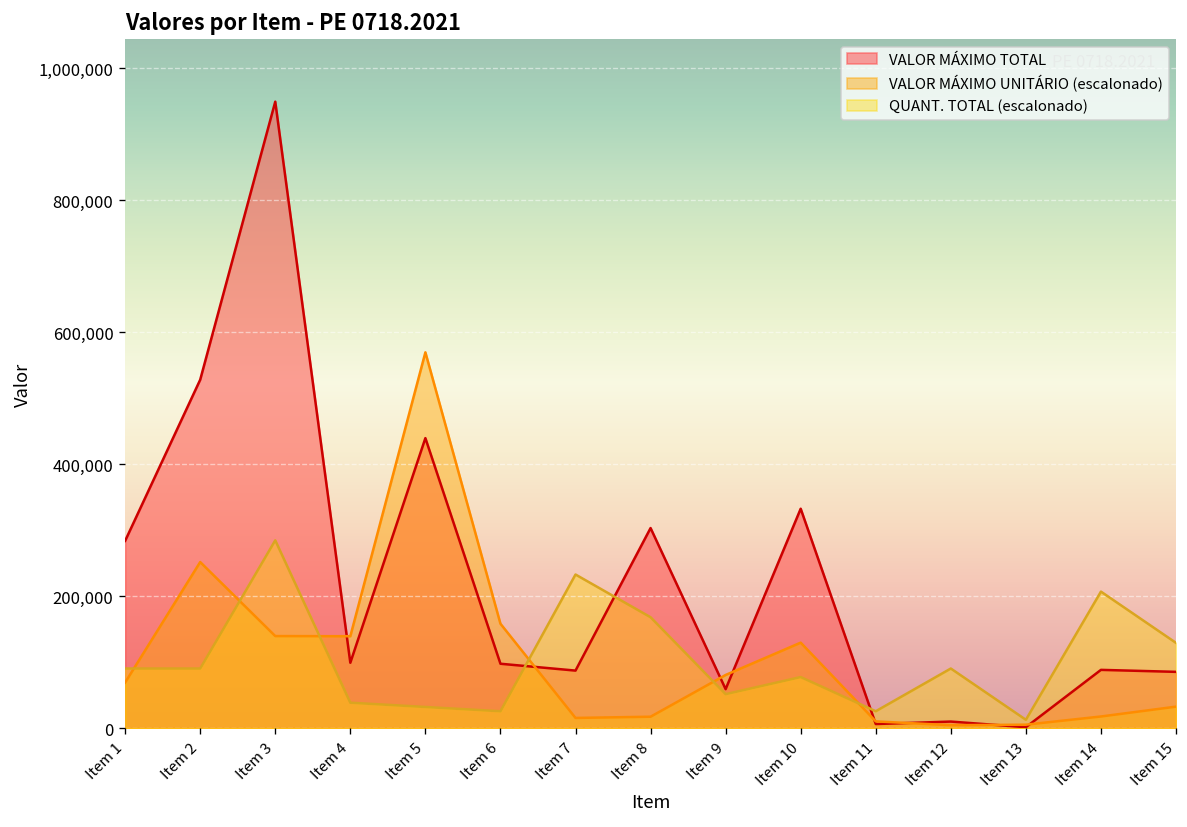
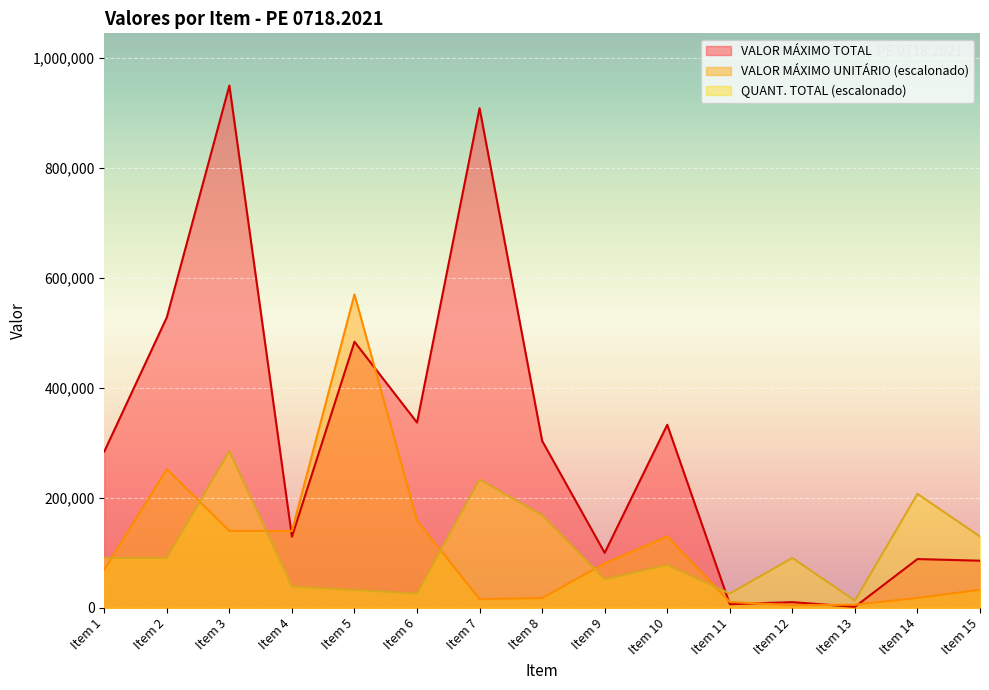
  {
    "VALOR MÁXIMO TOTAL": {
      "Item 1": "280,000",
      "Item 2": "530,000",
      "Item 3": "950,000",
-     "Item 4": "100,000",
-     "Item 5": "440,000",
-     "Item 6": "100,000",
-     "Item 7": "90,000",
+     "Item 4": "130,000",
+     "Item 5": "480,000",
+     "Item 6": "340,000",
+     "Item 7": "910,000",
      "Item 8": "300,000",
-     "Item 9": "60,000",
+     "Item 9": "100,000",
      "Item 10": "330,000",
      "Item 12": "10,000",
      "Item 14": "90,000",
      "Item 15": "90,000"
    }
  }
